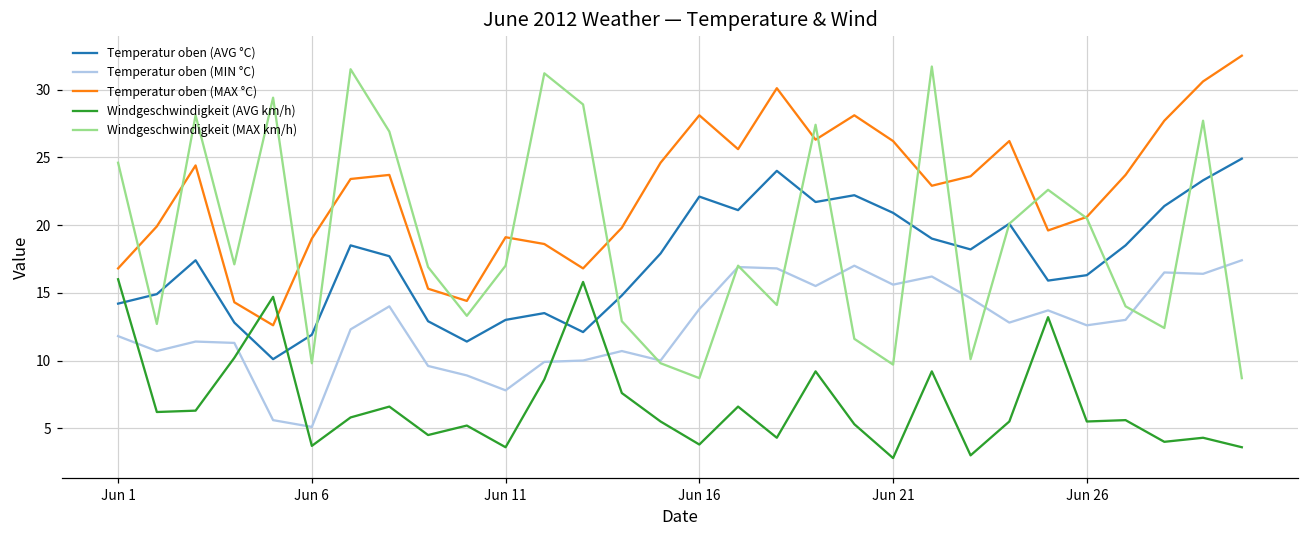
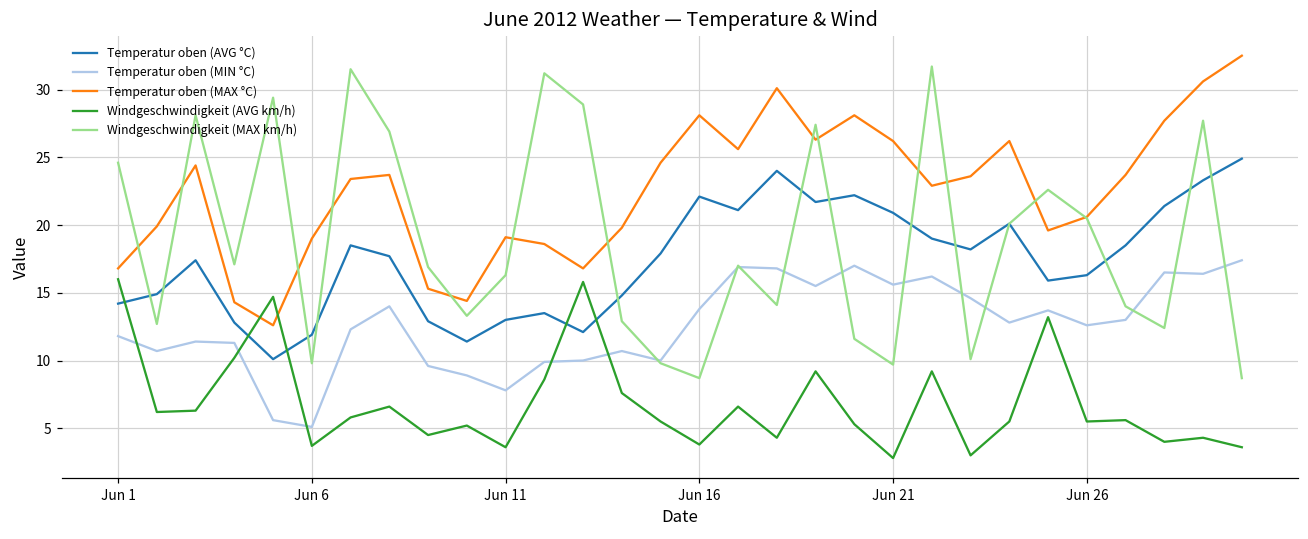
  {
    "Temperatur oben (AVG °C)": {
      "Jun 1": 14.2,
      "Jun 6": 11.9,
      "Jun 11": 13.0,
      "Jun 16": 22.1,
      "Jun 21": 20.9,
      "Jun 26": 16.3
    },
    "Temperatur oben (MIN °C)": {
      "Jun 1": 11.8,
      "Jun 6": 5.1,
      "Jun 11": 7.8,
      "Jun 16": 13.8,
      "Jun 21": 15.6,
      "Jun 26": 12.6
    },
    "Temperatur oben (MAX °C)": {
      "Jun 1": 16.8,
      "Jun 6": 19.0,
      "Jun 11": 19.1,
      "Jun 16": 28.1,
      "Jun 21": 26.2
    },
    "Windgeschwindigkeit (AVG km/h)": {
      "Jun 1": 16.0,
      "Jun 6": 3.7,
      "Jun 11": 3.6,
      "Jun 16": 3.8,
      "Jun 21": 2.8,
      "Jun 26": 5.5
    },
    "Windgeschwindigkeit (MAX km/h)": {
      "Jun 1": 24.6,
      "Jun 6": 9.8,
-     "Jun 11": 17.0,
+     "Jun 11": 16.3,
      "Jun 16": 8.7,
      "Jun 21": 9.7
    }
  }
